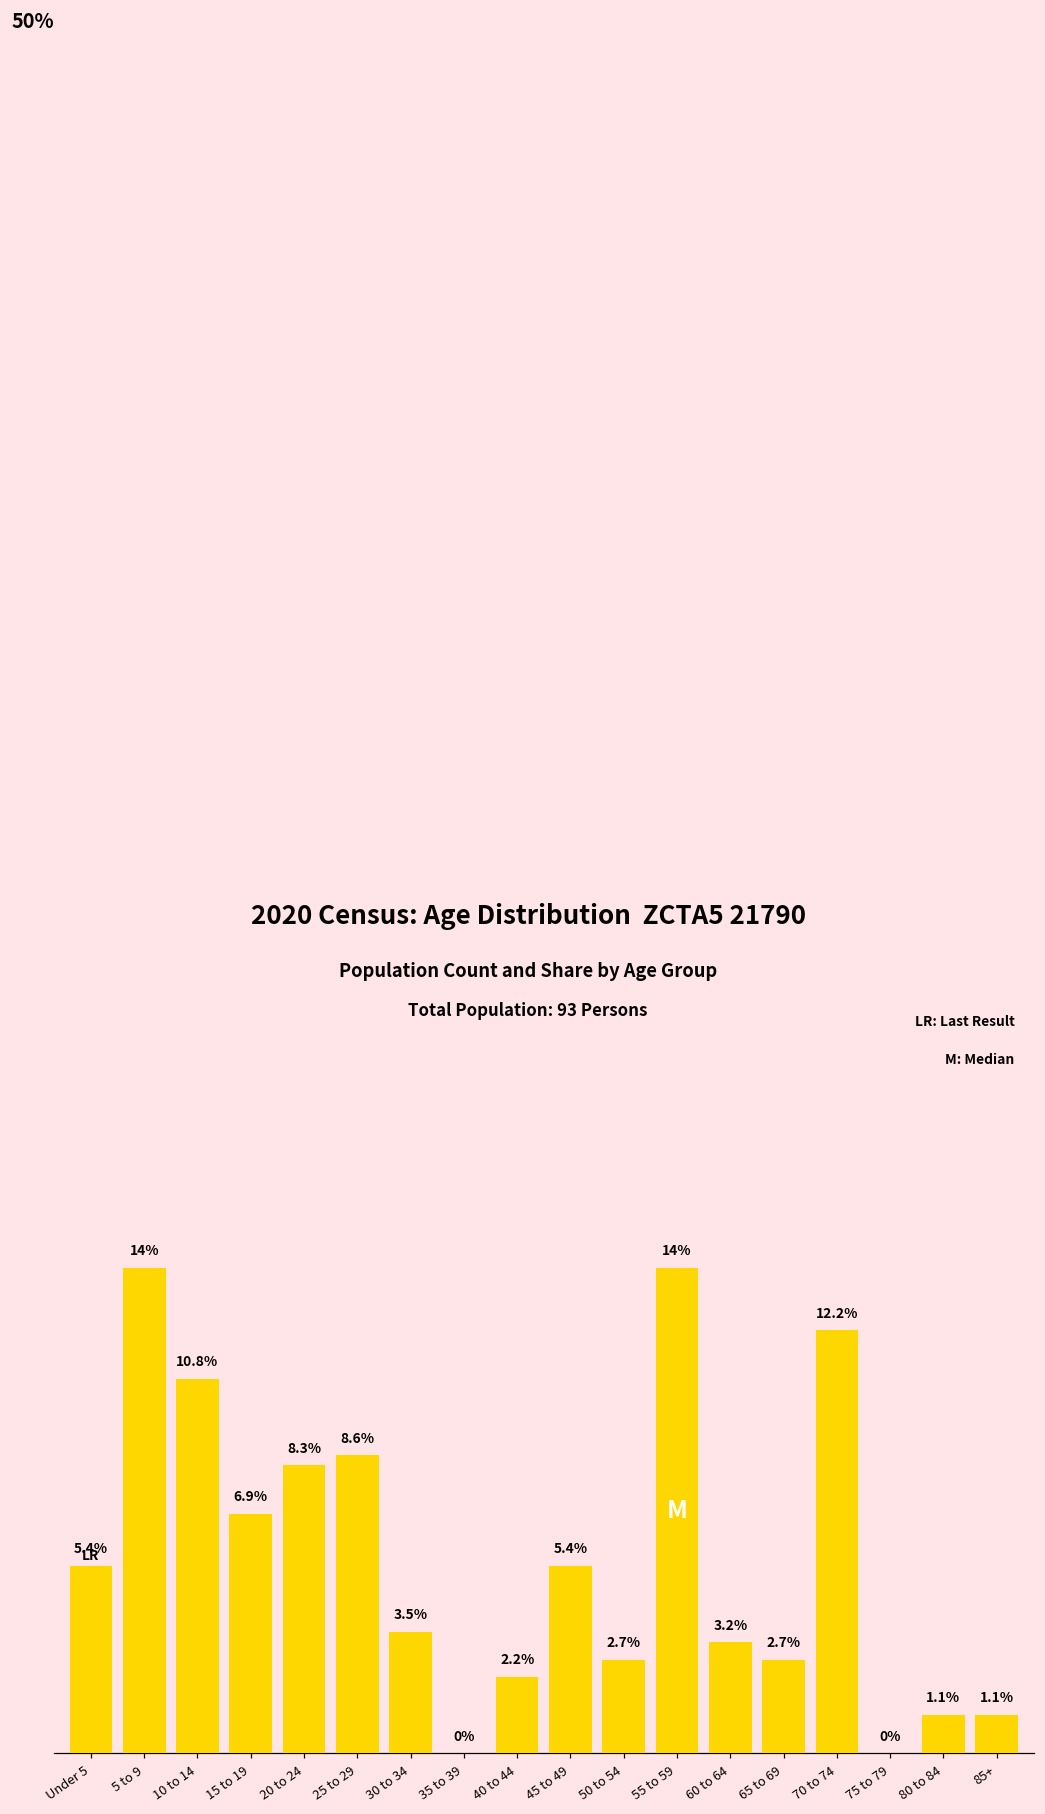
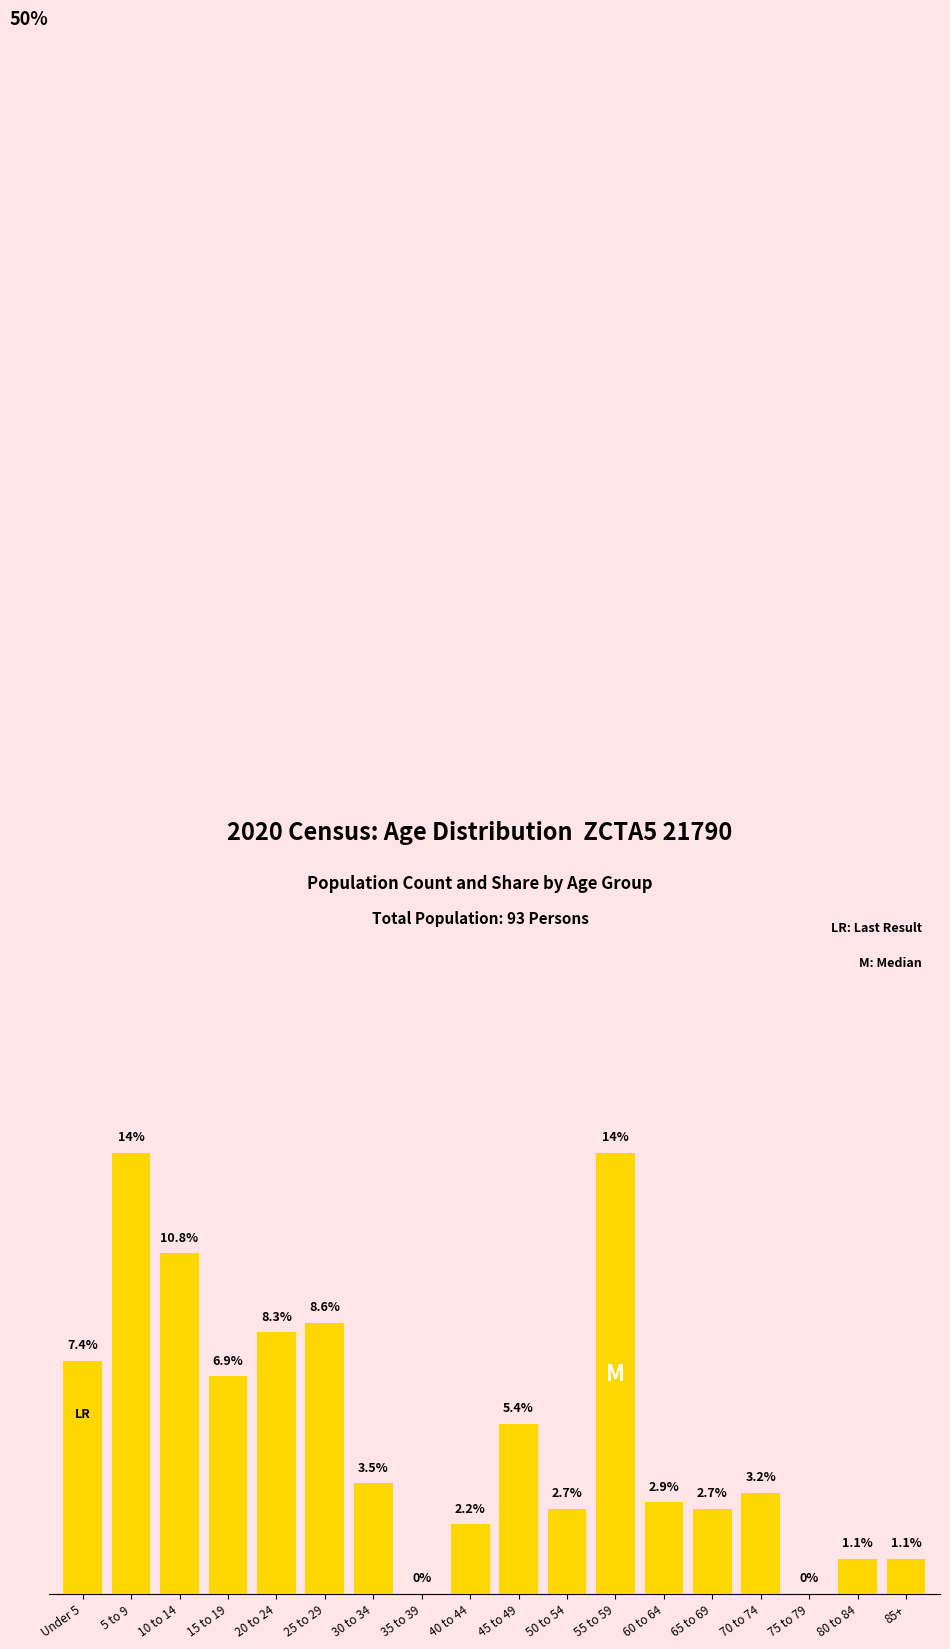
  {
-   "Under 5": "5.4%",
+   "Under 5": "7.4%",
    "5 to 9": "14%",
    "10 to 14": "10.8%",
    "15 to 19": "6.9%",
    "20 to 24": "8.3%",
    "25 to 29": "8.6%",
    "30 to 34": "3.5%",
    "35 to 39": "0%",
    "40 to 44": "2.2%",
    "45 to 49": "5.4%",
    "50 to 54": "2.7%",
    "55 to 59": "14%",
-   "60 to 64": "3.2%",
+   "60 to 64": "2.9%",
    "65 to 69": "2.7%",
-   "70 to 74": "12.2%",
+   "70 to 74": "3.2%",
    "75 to 79": "0%",
    "80 to 84": "1.1%",
    "85+": "1.1%"
  }
